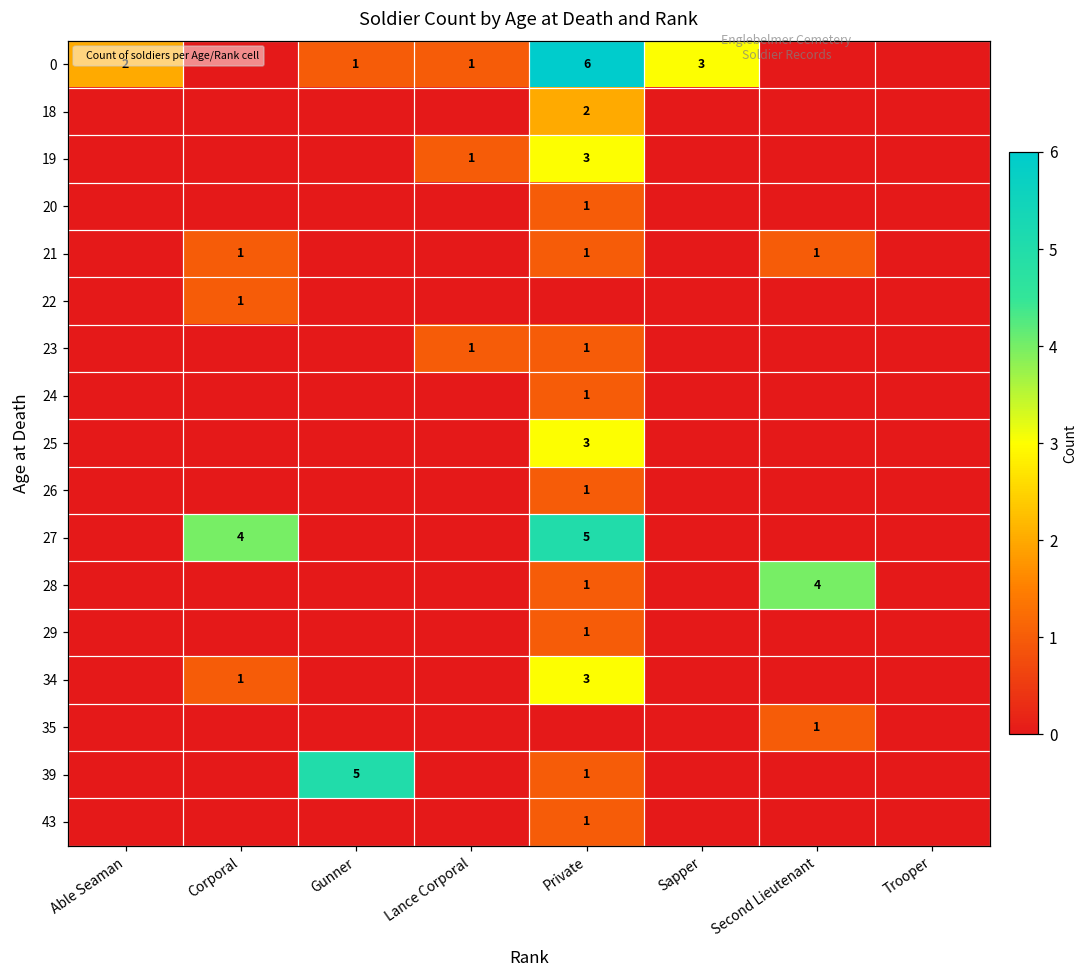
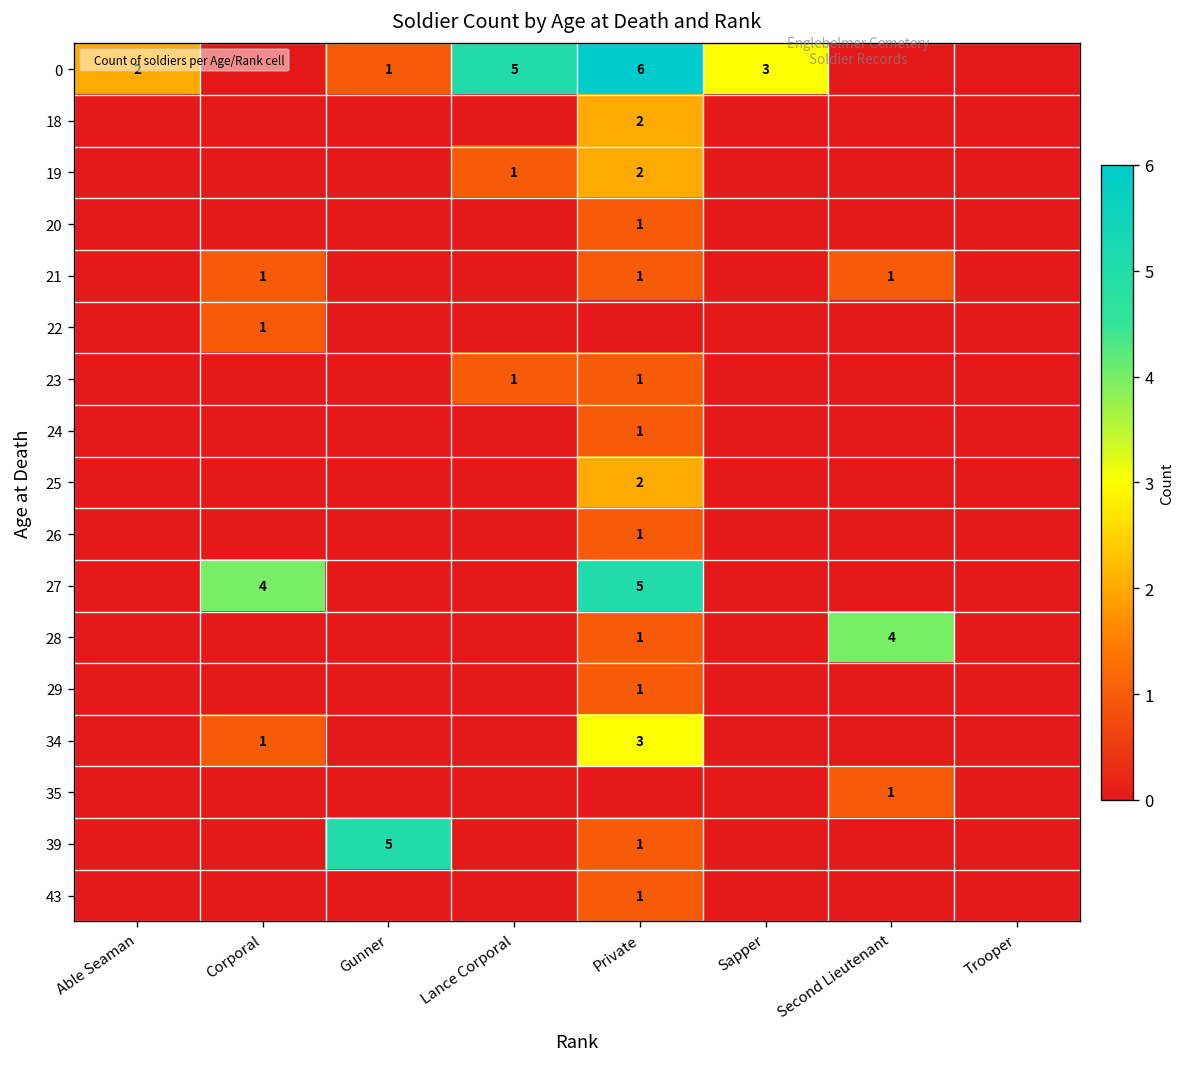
  {
    "0": {
      "Gunner": 1,
-     "Lance Corporal": 1,
+     "Lance Corporal": 5,
      "Private": 6,
      "Sapper": 3
    },
    "18": {
      "Private": 2
    },
    "19": {
      "Lance Corporal": 1,
-     "Private": 3
+     "Private": 2
    },
    "20": {
      "Private": 1
    },
    "21": {
      "Corporal": 1,
      "Private": 1,
      "Second Lieutenant": 1
    },
    "22": {
      "Corporal": 1
    },
    "23": {
      "Lance Corporal": 1,
      "Private": 1
    },
    "24": {
      "Private": 1
    },
    "25": {
-     "Private": 3
+     "Private": 2
    },
    "26": {
      "Private": 1
    },
    "27": {
      "Corporal": 4,
      "Private": 5
    },
    "28": {
      "Private": 1,
      "Second Lieutenant": 4
    },
    "29": {
      "Private": 1
    },
    "34": {
      "Corporal": 1,
      "Private": 3
    },
    "35": {
      "Second Lieutenant": 1
    },
    "39": {
      "Gunner": 5,
      "Private": 1
    },
    "43": {
      "Private": 1
    }
  }
